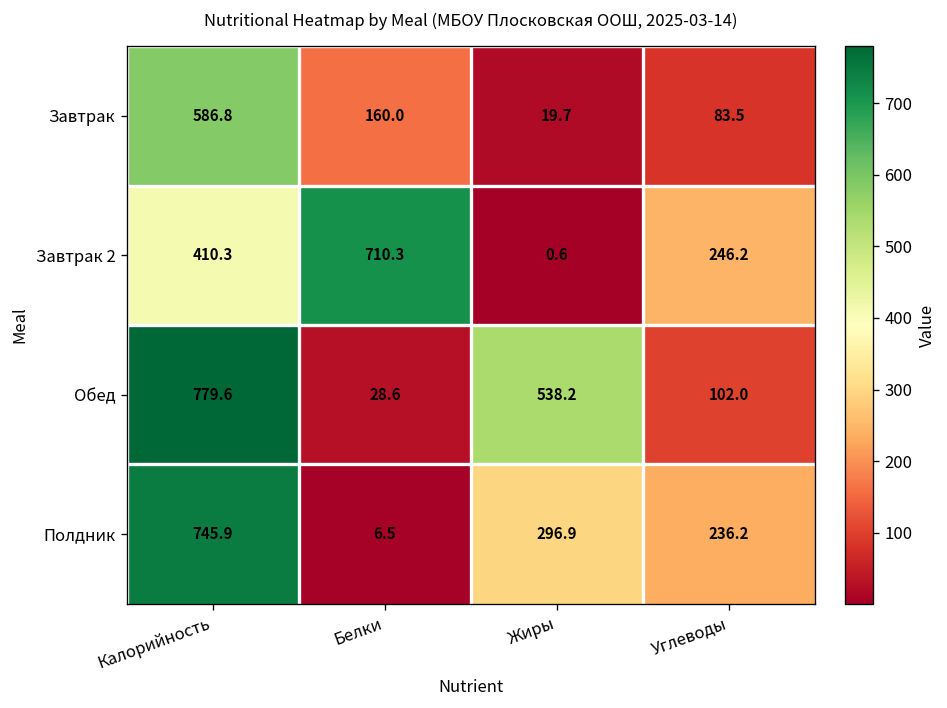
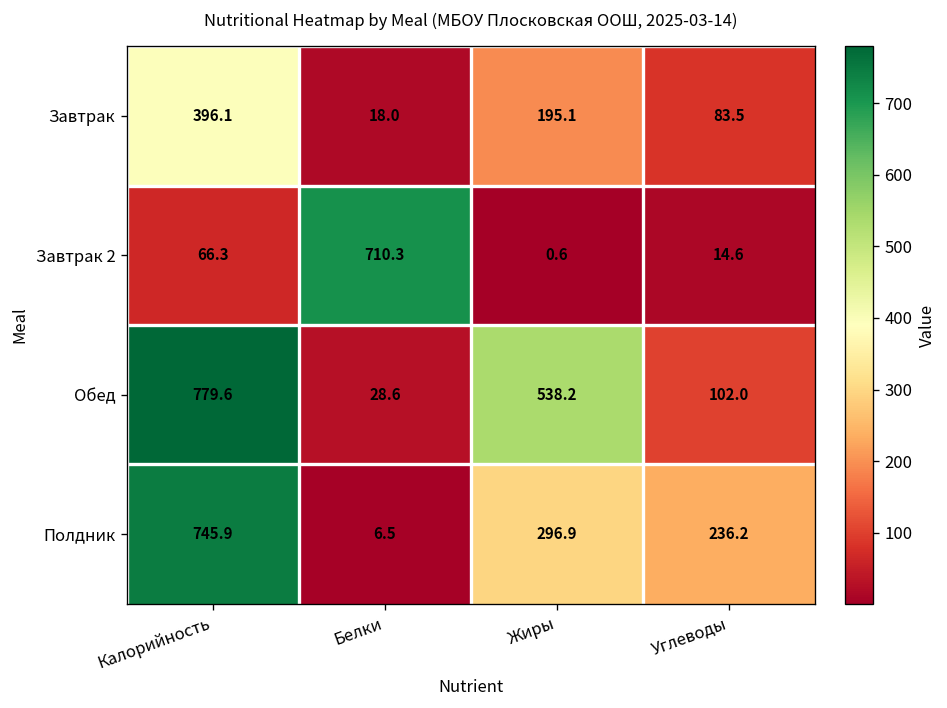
  {
    "Завтрак": {
-     "Калорийность": 586.8,
-     "Белки": 160.0,
-     "Жиры": 19.7,
+     "Калорийность": 396.1,
+     "Белки": 18.0,
+     "Жиры": 195.1,
      "Углеводы": 83.5
    },
    "Завтрак 2": {
-     "Калорийность": 410.3,
+     "Калорийность": 66.3,
      "Белки": 710.3,
      "Жиры": 0.6,
-     "Углеводы": 246.2
+     "Углеводы": 14.6
    },
    "Обед": {
      "Калорийность": 779.6,
      "Белки": 28.6,
      "Жиры": 538.2,
      "Углеводы": 102.0
    },
    "Полдник": {
      "Калорийность": 745.9,
      "Белки": 6.5,
      "Жиры": 296.9,
      "Углеводы": 236.2
    }
  }
